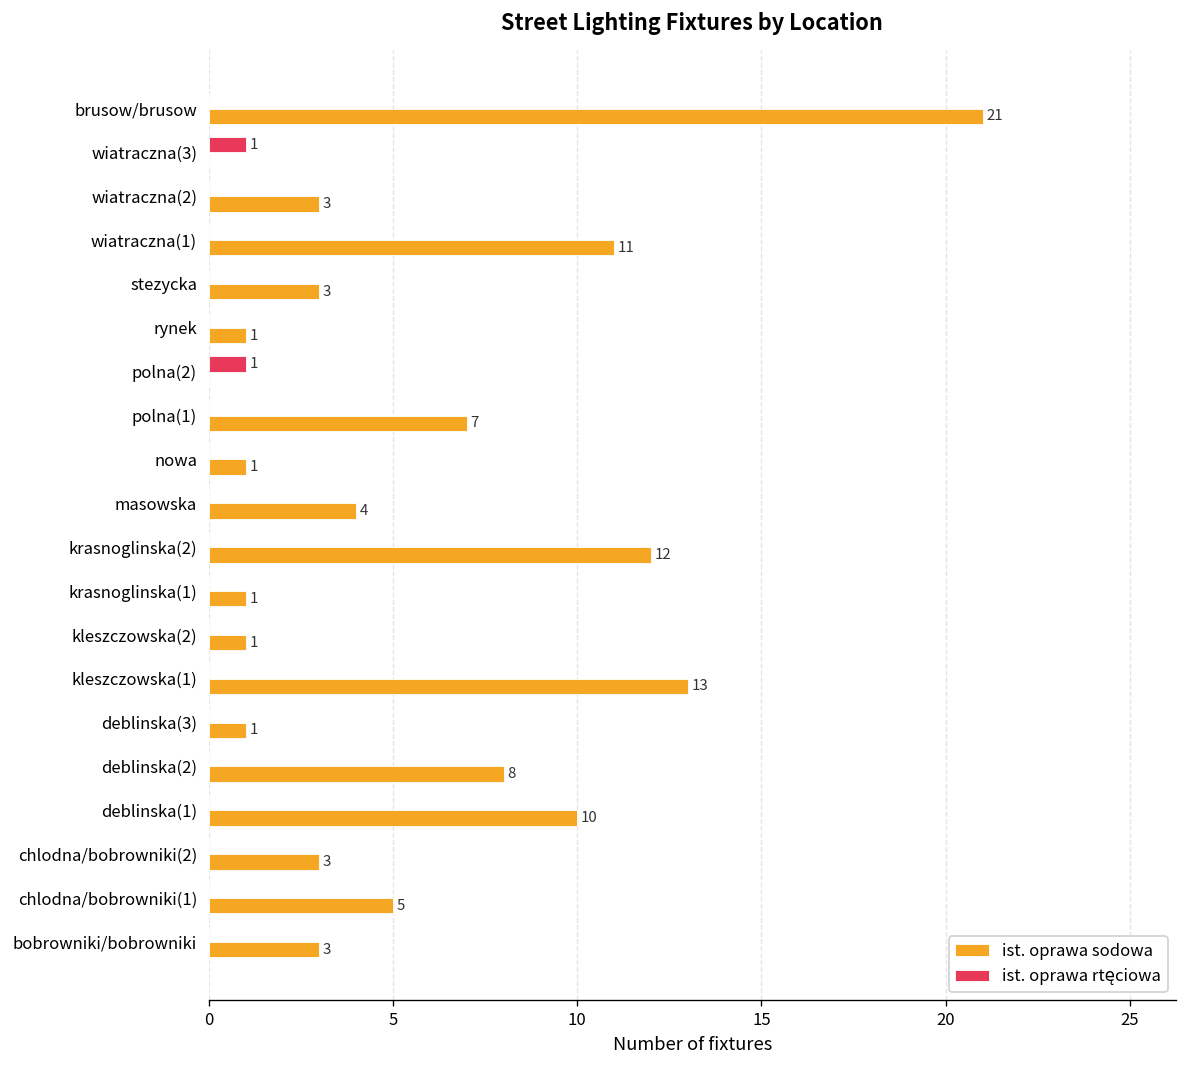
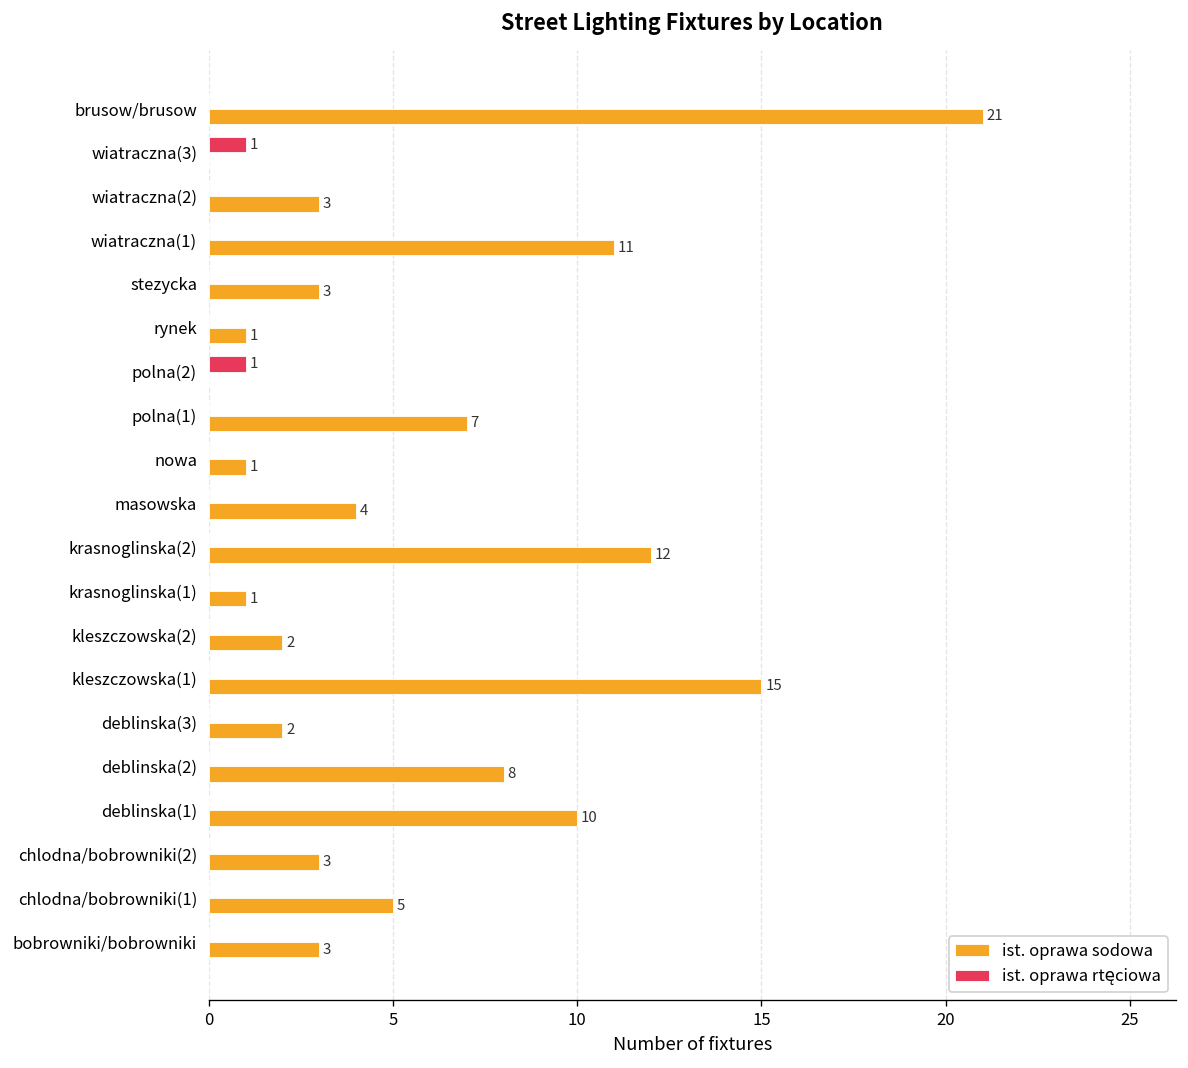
  {
    "ist. oprawa sodowa": {
      "brusow/brusow": 21,
      "wiatraczna(2)": 3,
      "wiatraczna(1)": 11,
      "stezycka": 3,
      "rynek": 1,
      "polna(1)": 7,
      "nowa": 1,
      "masowska": 4,
      "krasnoglinska(2)": 12,
      "krasnoglinska(1)": 1,
-     "kleszczowska(2)": 1,
-     "kleszczowska(1)": 13,
-     "deblinska(3)": 1,
+     "kleszczowska(2)": 2,
+     "kleszczowska(1)": 15,
+     "deblinska(3)": 2,
      "deblinska(2)": 8,
      "deblinska(1)": 10,
      "chlodna/bobrowniki(2)": 3,
      "chlodna/bobrowniki(1)": 5,
      "bobrowniki/bobrowniki": 3
    },
    "ist. oprawa rtęciowa": {
      "wiatraczna(3)": 1,
      "polna(2)": 1
    }
  }
